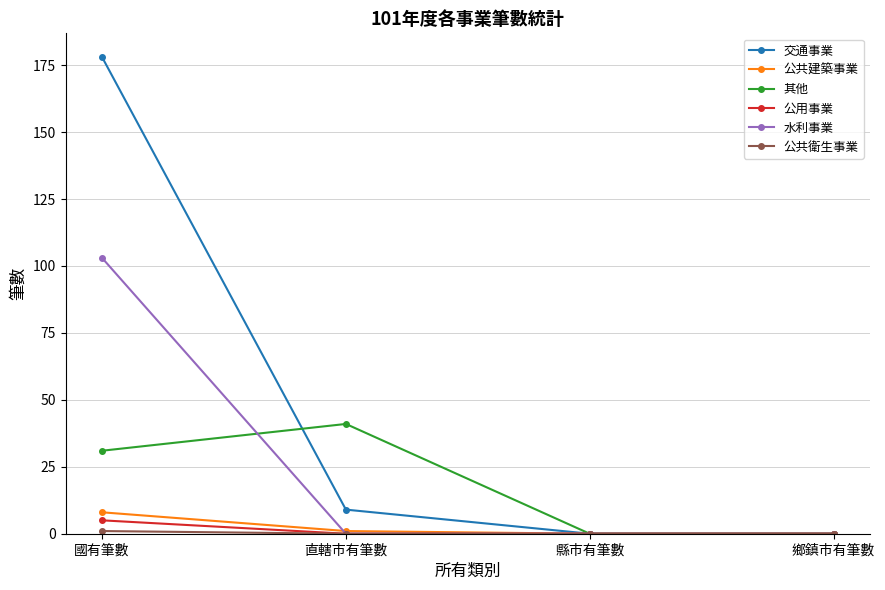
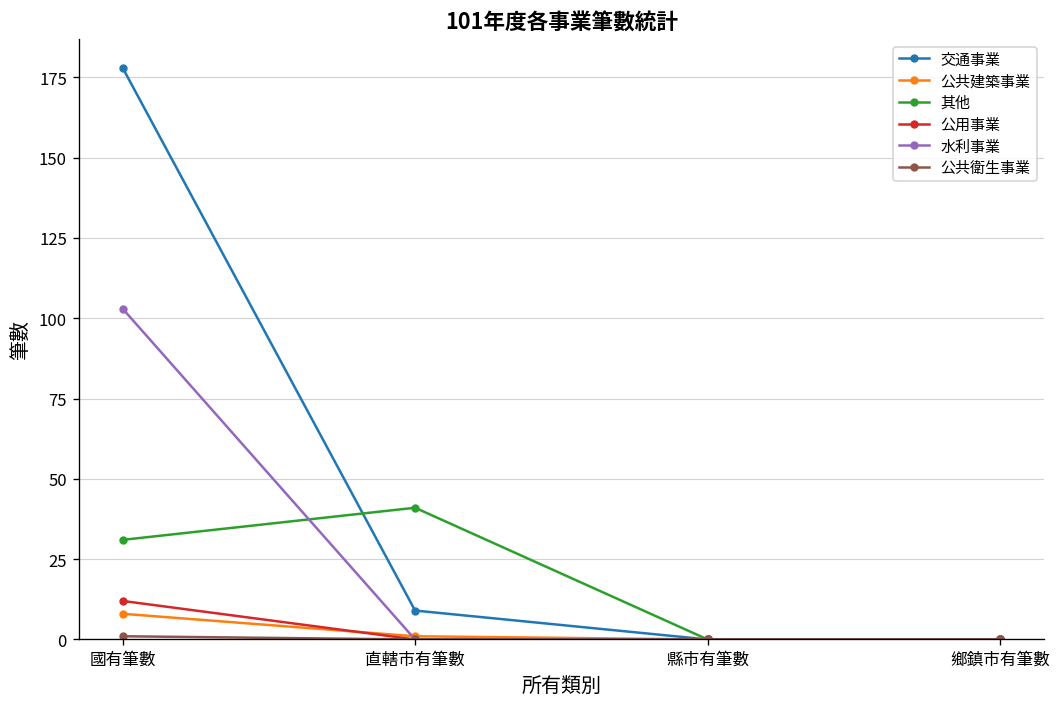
  {
    "交通事業": {
      "國有筆數": 178,
      "直轄市有筆數": 9
    },
    "公共建築事業": {
      "國有筆數": 8,
      "直轄市有筆數": 1
    },
    "其他": {
      "國有筆數": 31,
      "直轄市有筆數": 41
    },
    "公用事業": {
-     "國有筆數": 5
+     "國有筆數": 12
    },
    "水利事業": {
      "國有筆數": 103
    },
    "公共衛生事業": {
      "國有筆數": 1
    }
  }
